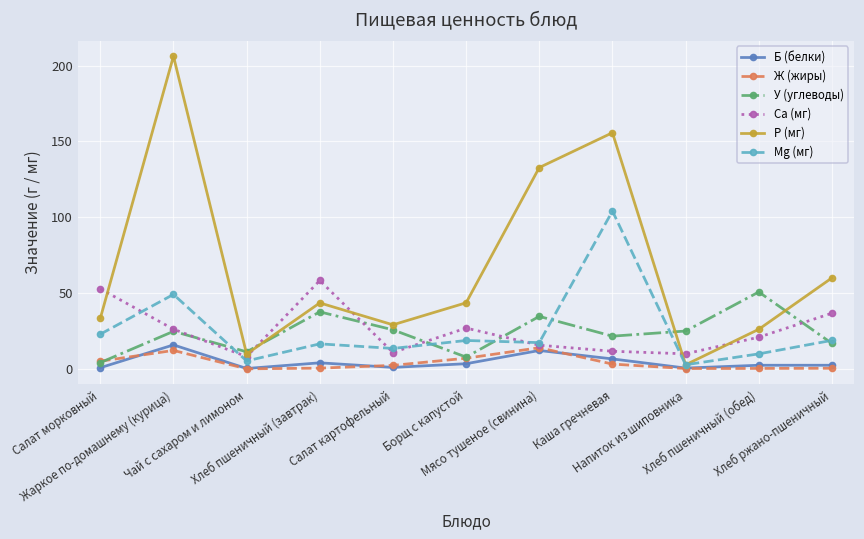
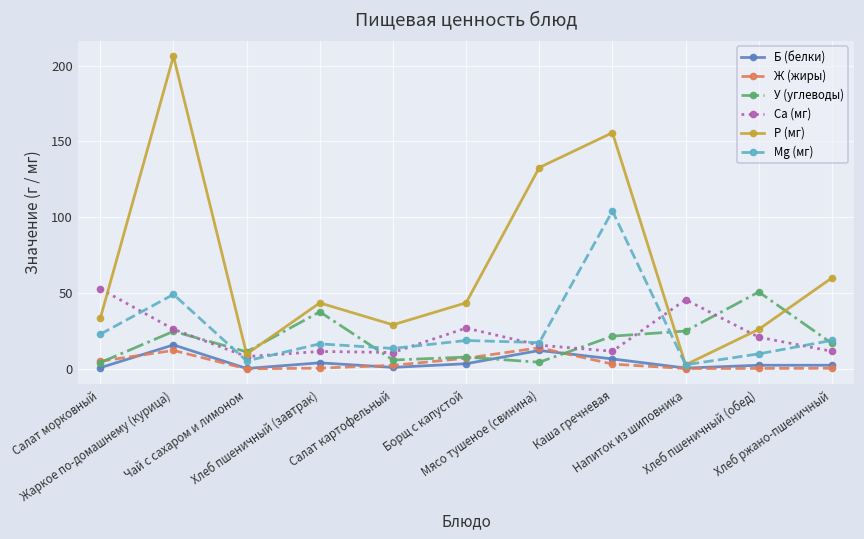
  {
    "У (углеводы)": {
      "Хлеб пшеничный (завтрак)": 38,
-     "Салат картофельный": 26,
-     "Мясо тушеное (свинина)": 35,
+     "Салат картофельный": 6,
+     "Мясо тушеное (свинина)": 4,
      "Каша гречневая": 22,
      "Напиток из шиповника": 25,
      "Хлеб пшеничный (обед)": 51,
      "Хлеб ржано-пшеничный": 17
    },
    "Ca (мг)": {
      "Салат морковный": 53,
-     "Хлеб пшеничный (завтрак)": 58,
+     "Хлеб пшеничный (завтрак)": 12,
      "Салат картофельный": 11,
      "Борщ с капустой": 27,
      "Каша гречневая": 12,
-     "Напиток из шиповника": 10,
+     "Напиток из шиповника": 46,
      "Хлеб пшеничный (обед)": 21,
-     "Хлеб ржано-пшеничный": 37
+     "Хлеб ржано-пшеничный": 12
    }
  }
